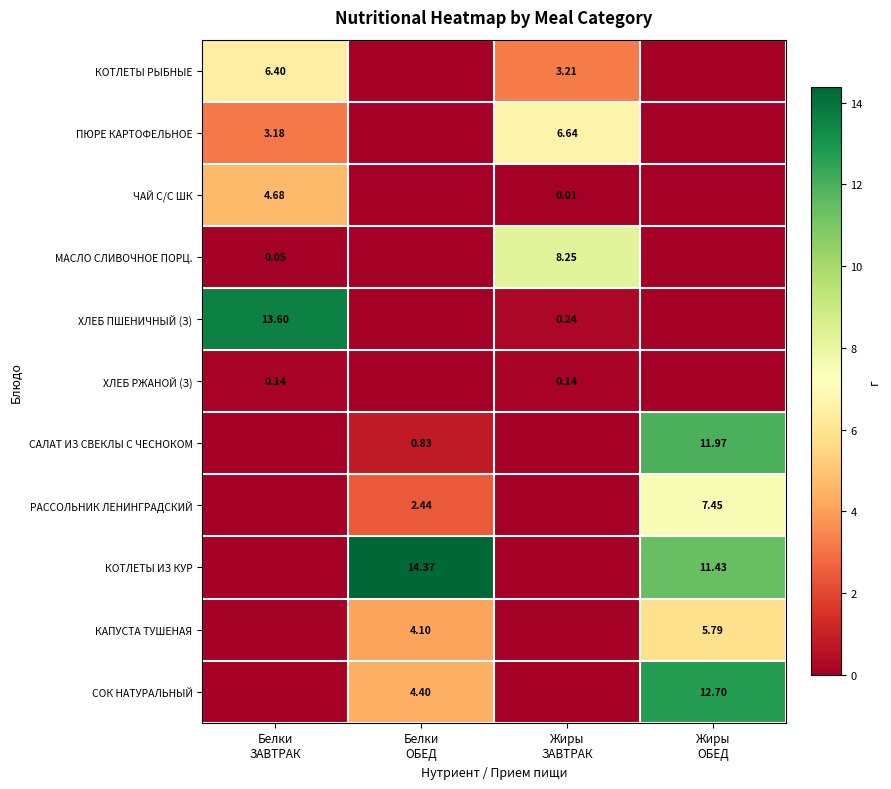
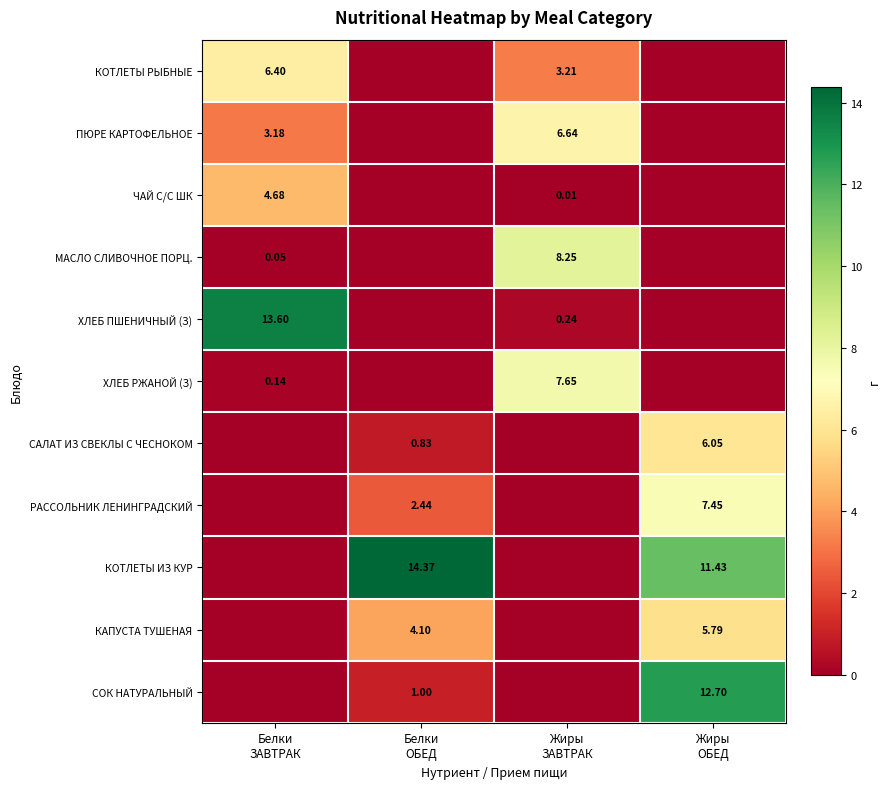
  {
    "КОТЛЕТЫ РЫБНЫЕ": {
      "Белки ЗАВТРАК": 6.40,
      "Жиры ЗАВТРАК": 3.21
    },
    "ПЮРЕ КАРТОФЕЛЬНОЕ": {
      "Белки ЗАВТРАК": 3.18,
      "Жиры ЗАВТРАК": 6.64
    },
    "ЧАЙ С/С ШК": {
      "Белки ЗАВТРАК": 4.68,
      "Жиры ЗАВТРАК": 0.01
    },
    "МАСЛО СЛИВОЧНОЕ ПОРЦ.": {
      "Белки ЗАВТРАК": 0.05,
      "Жиры ЗАВТРАК": 8.25
    },
    "ХЛЕБ ПШЕНИЧНЫЙ (З)": {
      "Белки ЗАВТРАК": 13.60,
      "Жиры ЗАВТРАК": 0.24
    },
    "ХЛЕБ РЖАНОЙ (З)": {
      "Белки ЗАВТРАК": 0.14,
-     "Жиры ЗАВТРАК": 0.14
+     "Жиры ЗАВТРАК": 7.65
    },
    "САЛАТ ИЗ СВЕКЛЫ С ЧЕСНОКОМ": {
      "Белки ОБЕД": 0.83,
-     "Жиры ОБЕД": 11.97
+     "Жиры ОБЕД": 6.05
    },
    "РАССОЛЬНИК ЛЕНИНГРАДСКИЙ": {
      "Белки ОБЕД": 2.44,
      "Жиры ОБЕД": 7.45
    },
    "КОТЛЕТЫ ИЗ КУР": {
      "Белки ОБЕД": 14.37,
      "Жиры ОБЕД": 11.43
    },
    "КАПУСТА ТУШЕНАЯ": {
      "Белки ОБЕД": 4.10,
      "Жиры ОБЕД": 5.79
    },
    "СОК НАТУРАЛЬНЫЙ": {
-     "Белки ОБЕД": 4.40,
+     "Белки ОБЕД": 1.00,
      "Жиры ОБЕД": 12.70
    }
  }
